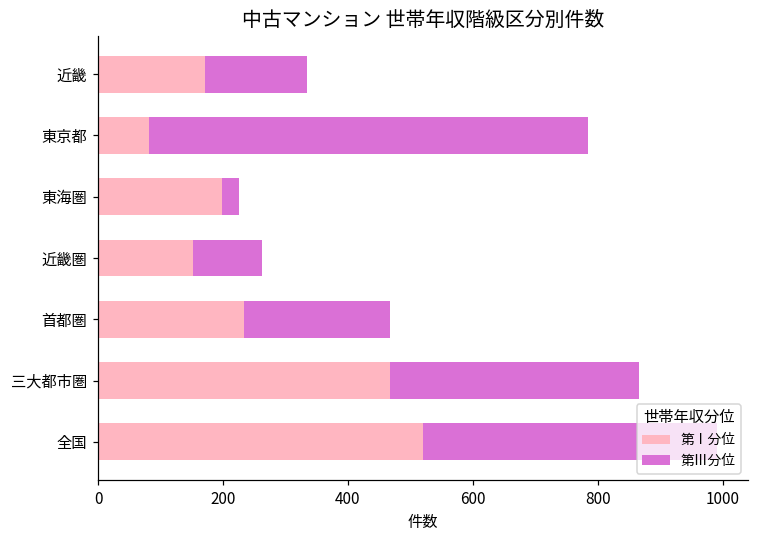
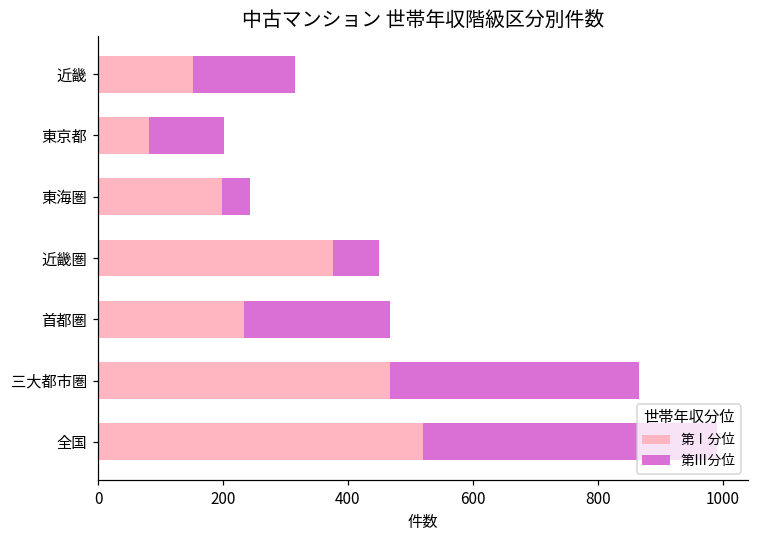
  {
    "第Ⅰ分位": {
-     "近畿": 170,
+     "近畿": 150,
      "東京都": 80,
      "東海圏": 200,
-     "近畿圏": 150,
+     "近畿圏": 380,
      "首都圏": 230,
      "三大都市圏": 470,
      "全国": 520
    },
    "第Ⅲ分位": {
      "近畿": 160,
-     "東京都": 700,
-     "東海圏": 30,
-     "近畿圏": 110,
+     "東京都": 120,
+     "東海圏": 40,
+     "近畿圏": 70,
      "首都圏": 230,
      "三大都市圏": 400
    }
  }
